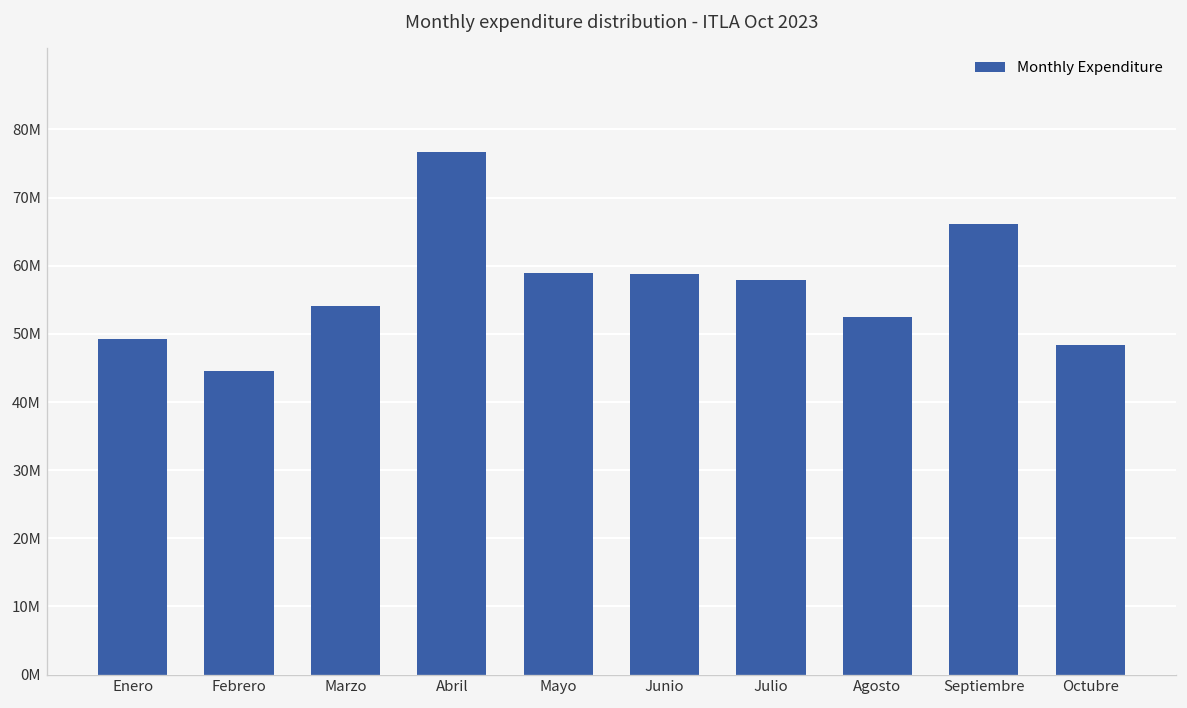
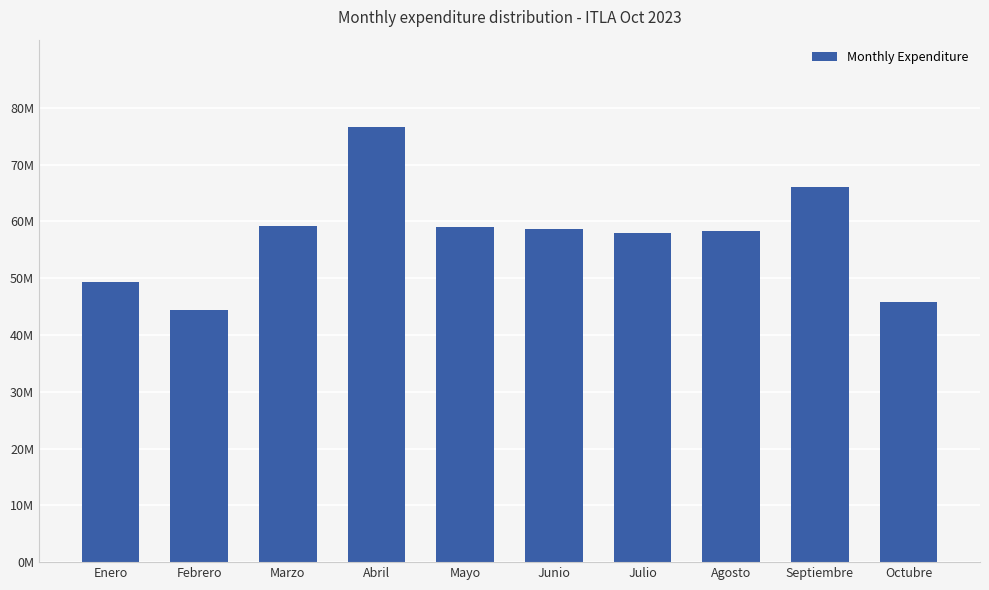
  {
    "Enero": 49000000,
    "Febrero": 44000000,
-   "Marzo": 54000000,
+   "Marzo": 59000000,
    "Abril": 77000000,
    "Mayo": 59000000,
    "Junio": 59000000,
    "Julio": 58000000,
-   "Agosto": 53000000,
+   "Agosto": 58000000,
    "Septiembre": 66000000,
-   "Octubre": 48000000
+   "Octubre": 46000000
  }
